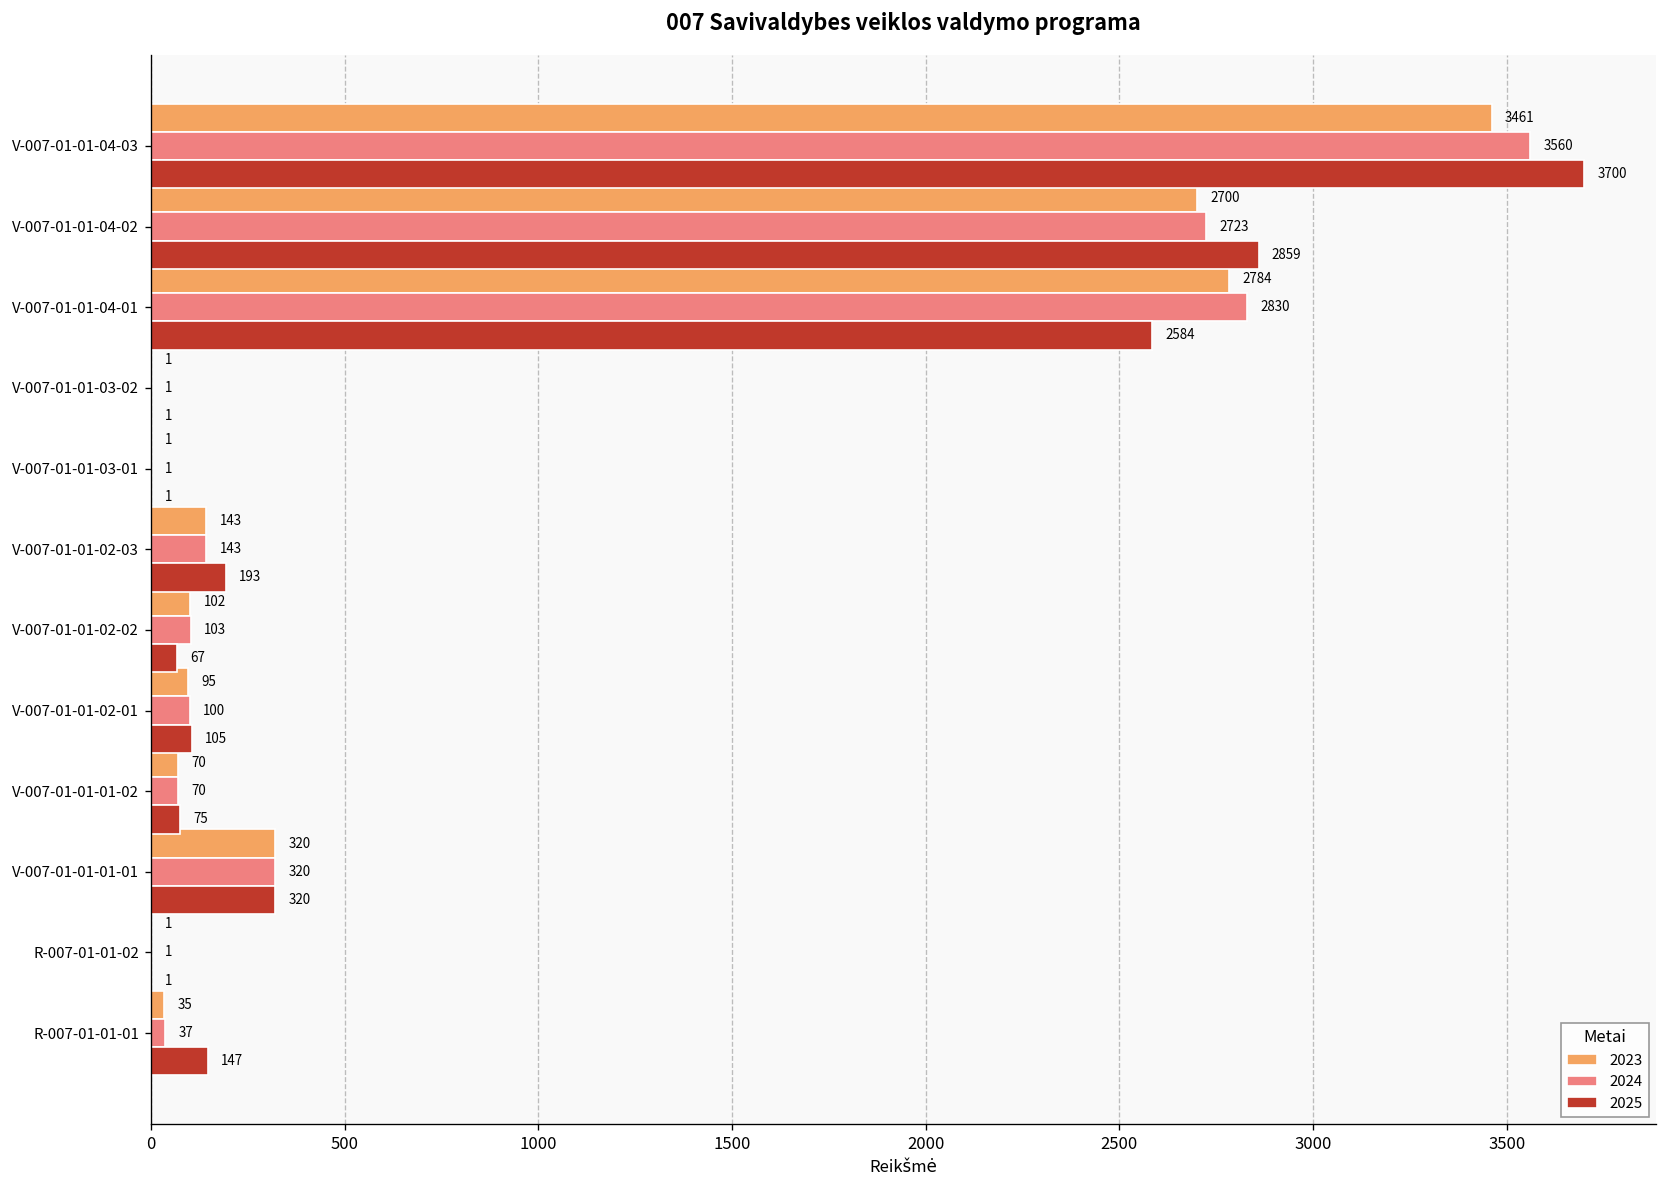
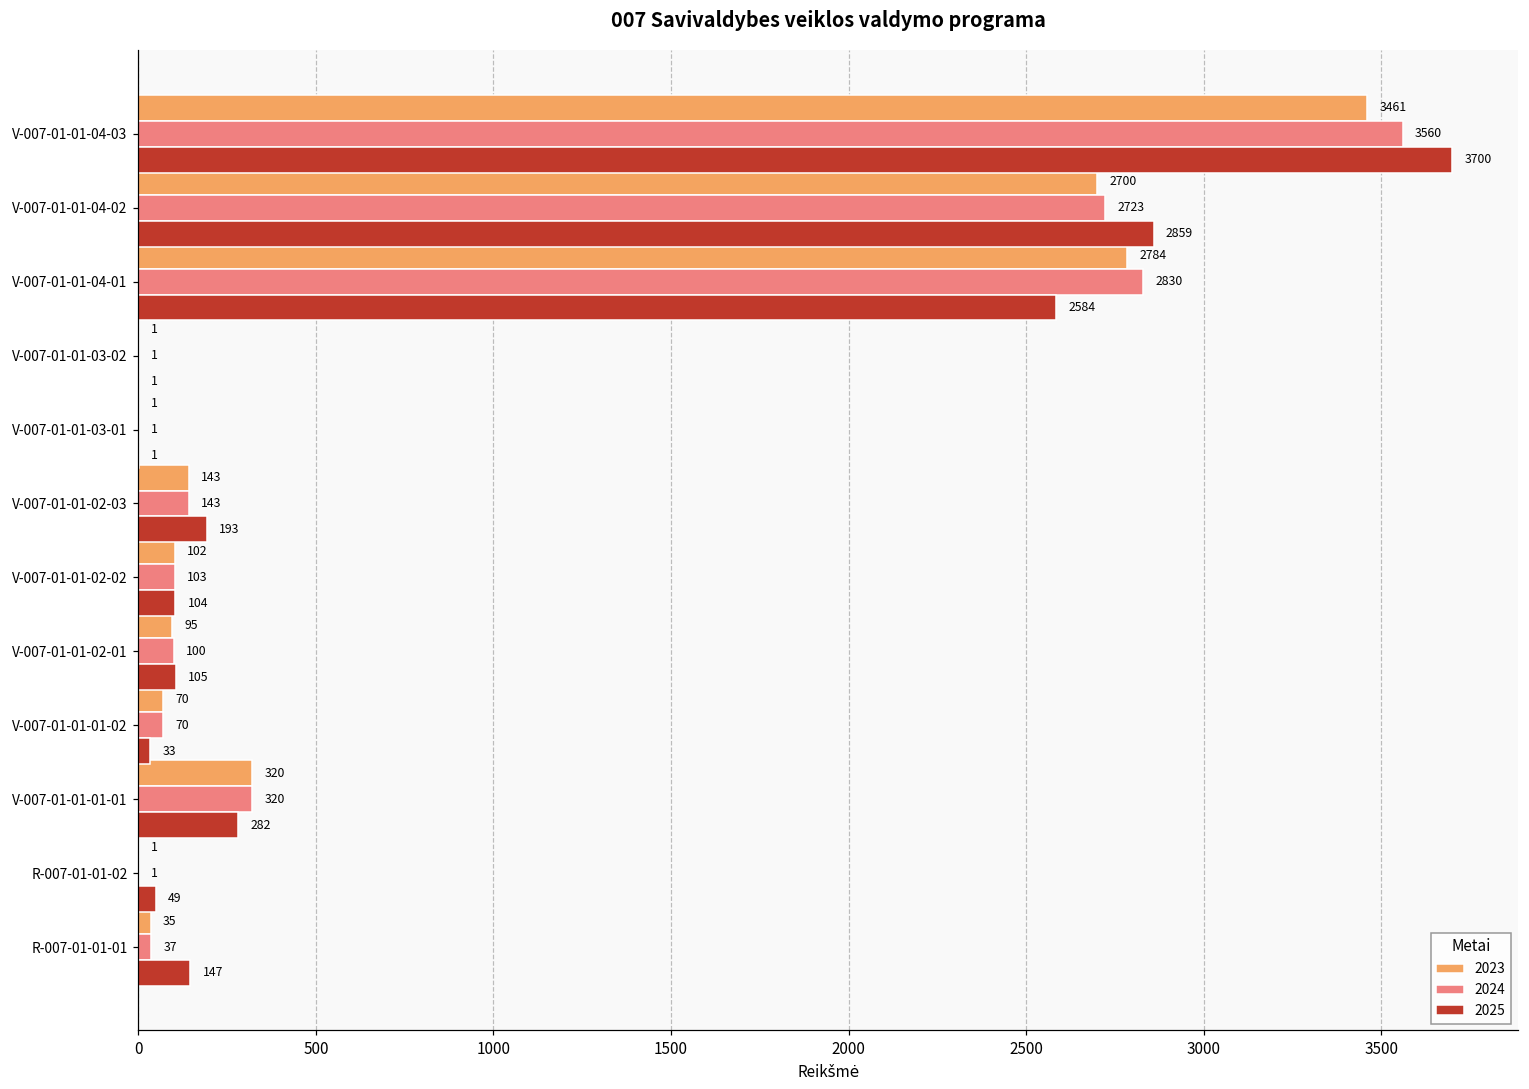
  {
    "2025": {
      "V-007-01-01-04-03": 3700,
      "V-007-01-01-04-02": 2859,
      "V-007-01-01-04-01": 2584,
      "V-007-01-01-03-02": 1,
      "V-007-01-01-03-01": 1,
      "V-007-01-01-02-03": 193,
-     "V-007-01-01-02-02": 67,
+     "V-007-01-01-02-02": 104,
      "V-007-01-01-02-01": 105,
-     "V-007-01-01-01-02": 75,
-     "V-007-01-01-01-01": 320,
-     "R-007-01-01-02": 1,
+     "V-007-01-01-01-02": 33,
+     "V-007-01-01-01-01": 282,
+     "R-007-01-01-02": 49,
      "R-007-01-01-01": 147
    }
  }
